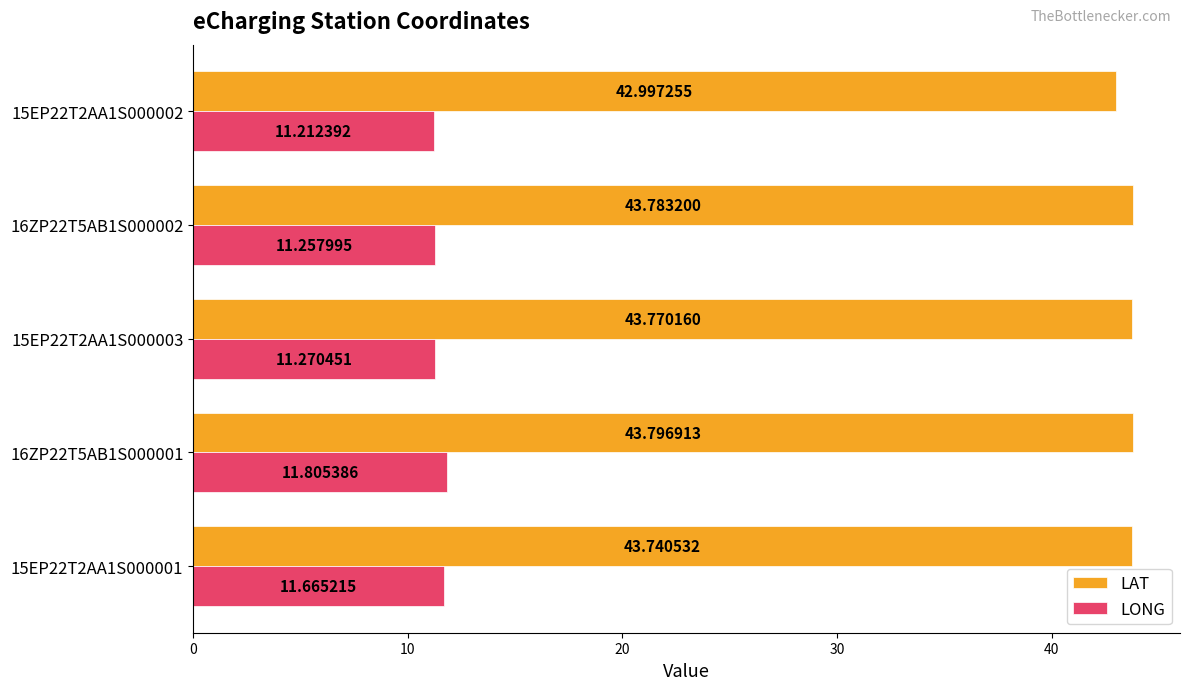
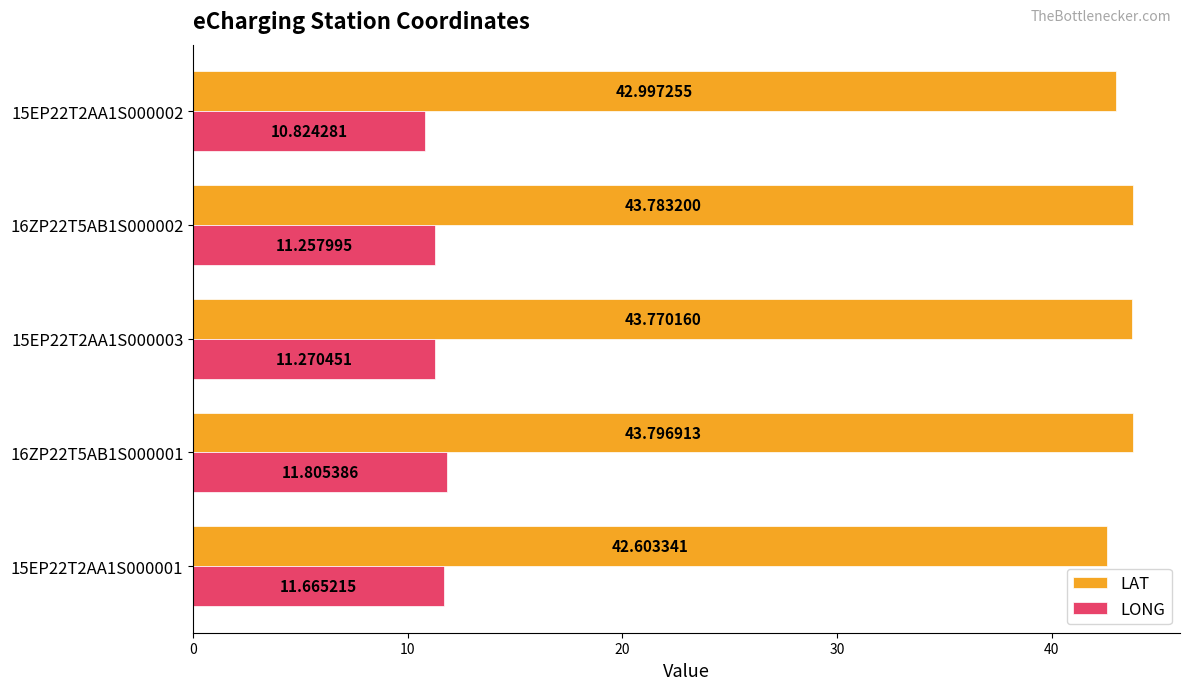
  {
    "LAT": {
      "15EP22T2AA1S000002": 42.997255,
      "16ZP22T5AB1S000002": 43.783200,
      "15EP22T2AA1S000003": 43.770160,
      "16ZP22T5AB1S000001": 43.796913,
-     "15EP22T2AA1S000001": 43.740532
+     "15EP22T2AA1S000001": 42.603341
    },
    "LONG": {
-     "15EP22T2AA1S000002": 11.212392,
+     "15EP22T2AA1S000002": 10.824281,
      "16ZP22T5AB1S000002": 11.257995,
      "15EP22T2AA1S000003": 11.270451,
      "16ZP22T5AB1S000001": 11.805386,
      "15EP22T2AA1S000001": 11.665215
    }
  }
